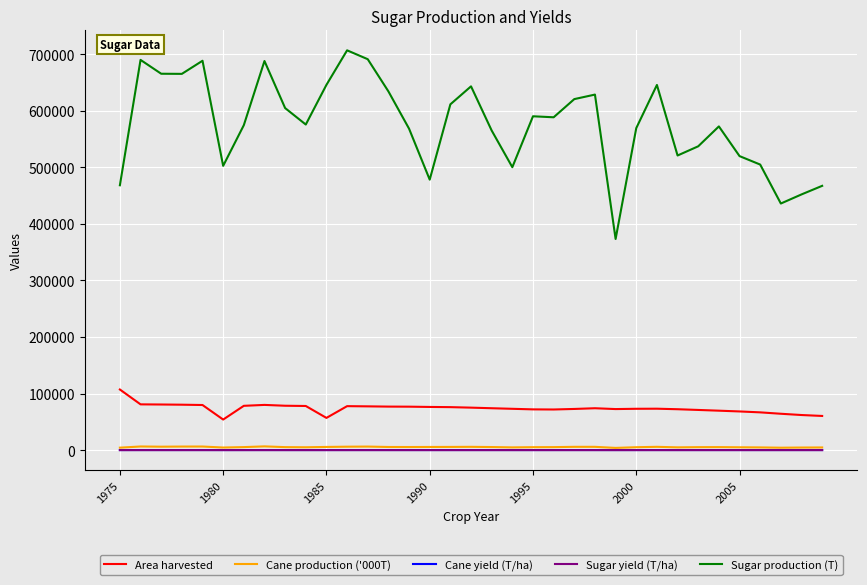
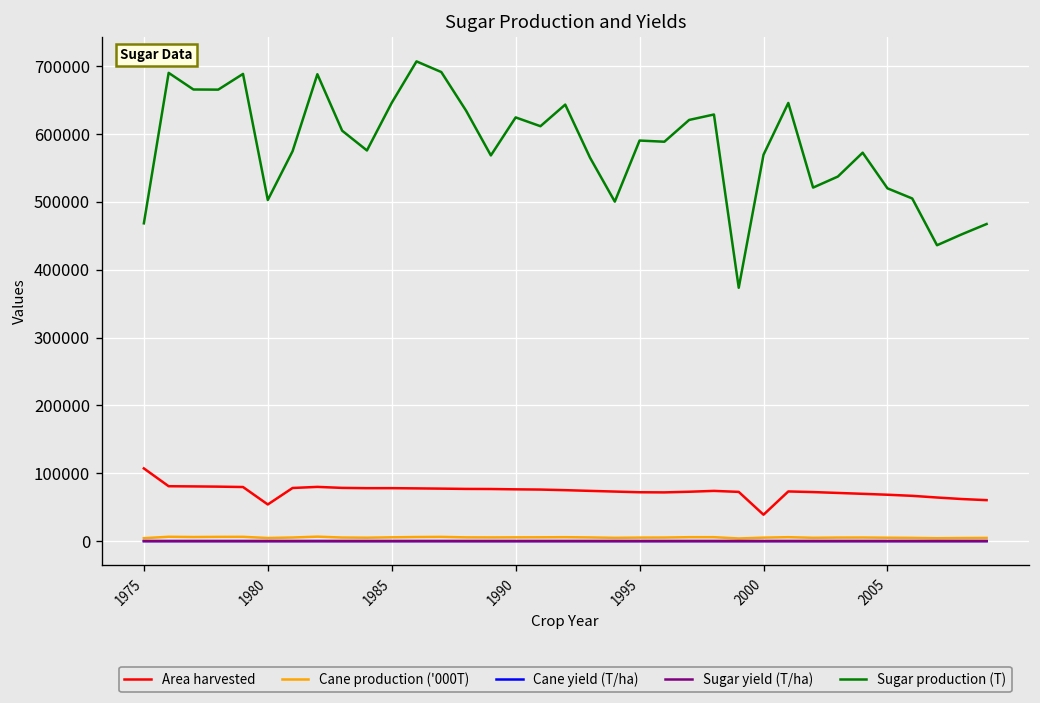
  {
    "Area harvested": {
      "1975": 110000,
      "1980": 50000,
-     "1985": 60000,
+     "1985": 80000,
      "1990": 80000,
      "1995": 70000,
-     "2000": 70000,
+     "2000": 40000,
      "2005": 70000
    },
    "Cane production ('000T)": {
      "1980": 0,
      "1985": 10000,
      "1990": 10000,
      "1995": 10000,
      "2000": 10000,
      "2005": 0
    },
    "Sugar yield (T/ha)": {
      "1980": 0,
      "1985": 0,
      "1990": 0,
      "1995": 0,
      "2000": 0,
      "2005": 0
    },
    "Sugar production (T)": {
      "1975": 470000,
      "1980": 500000,
      "1985": 650000,
-     "1990": 480000,
+     "1990": 620000,
      "1995": 590000,
      "2000": 570000,
      "2005": 520000
    }
  }
